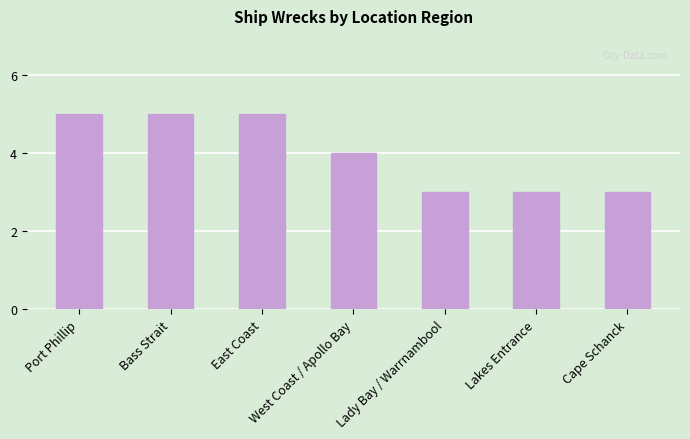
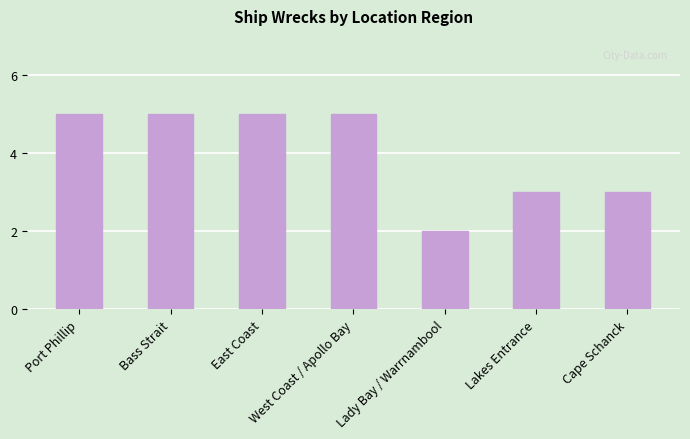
  {
    "Port Phillip": 5,
    "Bass Strait": 5,
    "East Coast": 5,
-   "West Coast / Apollo Bay": 4,
-   "Lady Bay / Warrnambool": 3,
+   "West Coast / Apollo Bay": 5,
+   "Lady Bay / Warrnambool": 2,
    "Lakes Entrance": 3,
    "Cape Schanck": 3
  }
